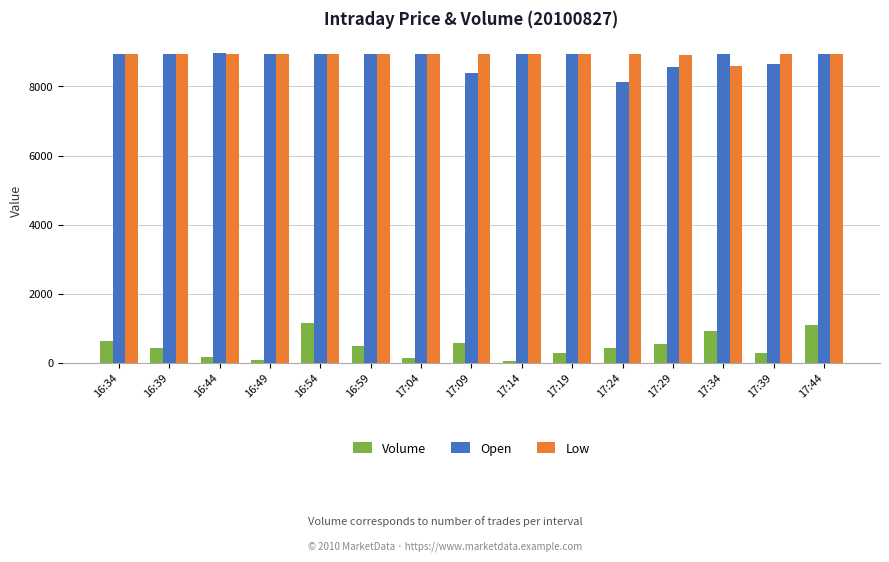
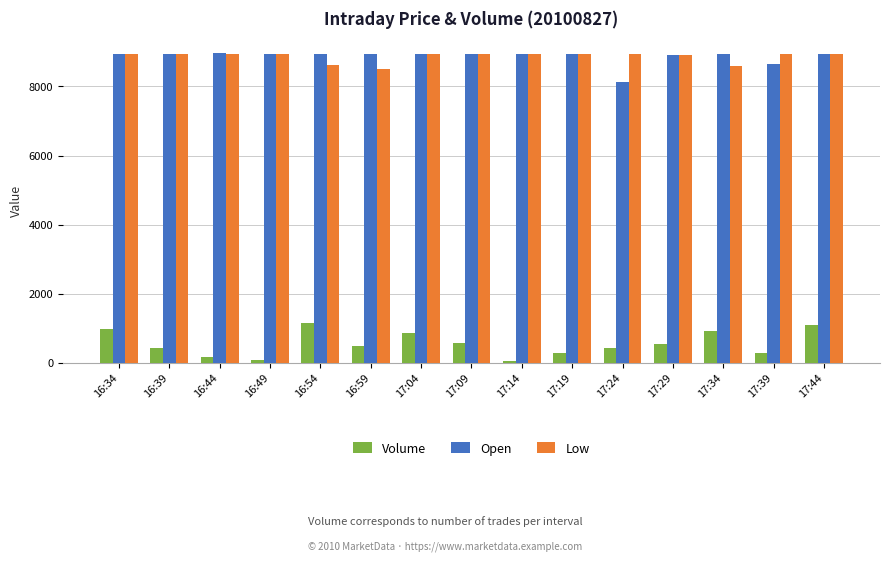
  {
    "Volume": {
-     "16:34": 600,
+     "16:34": 1000,
      "16:39": 400,
      "16:44": 200,
      "16:54": 1100,
      "16:59": 500,
-     "17:04": 100,
+     "17:04": 900,
      "17:09": 600,
      "17:19": 300,
      "17:24": 400,
      "17:29": 500,
      "17:34": 900,
      "17:39": 300,
      "17:44": 1100
    },
    "Open": {
      "16:34": 9000,
      "16:39": 9000,
      "16:44": 9000,
      "16:49": 9000,
      "16:54": 9000,
      "16:59": 8900,
      "17:04": 8900,
-     "17:09": 8400,
+     "17:09": 8900,
      "17:14": 8900,
      "17:19": 8900,
      "17:24": 8100,
-     "17:29": 8600,
+     "17:29": 8900,
      "17:34": 8900,
      "17:39": 8600,
      "17:44": 8900
    },
    "Low": {
      "16:34": 8900,
      "16:39": 9000,
      "16:44": 8900,
      "16:49": 8900,
-     "16:54": 8900,
-     "16:59": 8900,
+     "16:54": 8600,
+     "16:59": 8500,
      "17:04": 8900,
      "17:09": 8900,
      "17:14": 8900,
      "17:19": 8900,
      "17:24": 8900,
      "17:29": 8900,
      "17:34": 8600,
      "17:39": 8900,
      "17:44": 8900
    }
  }
